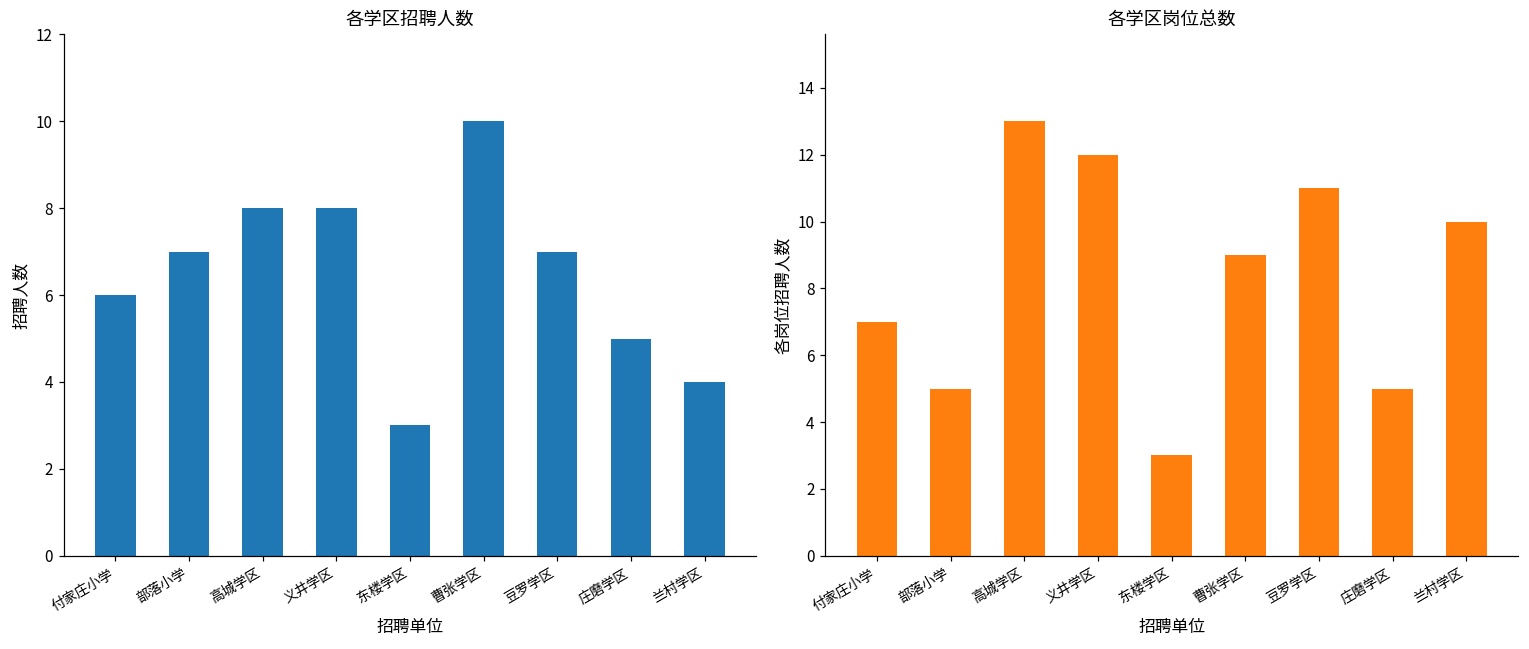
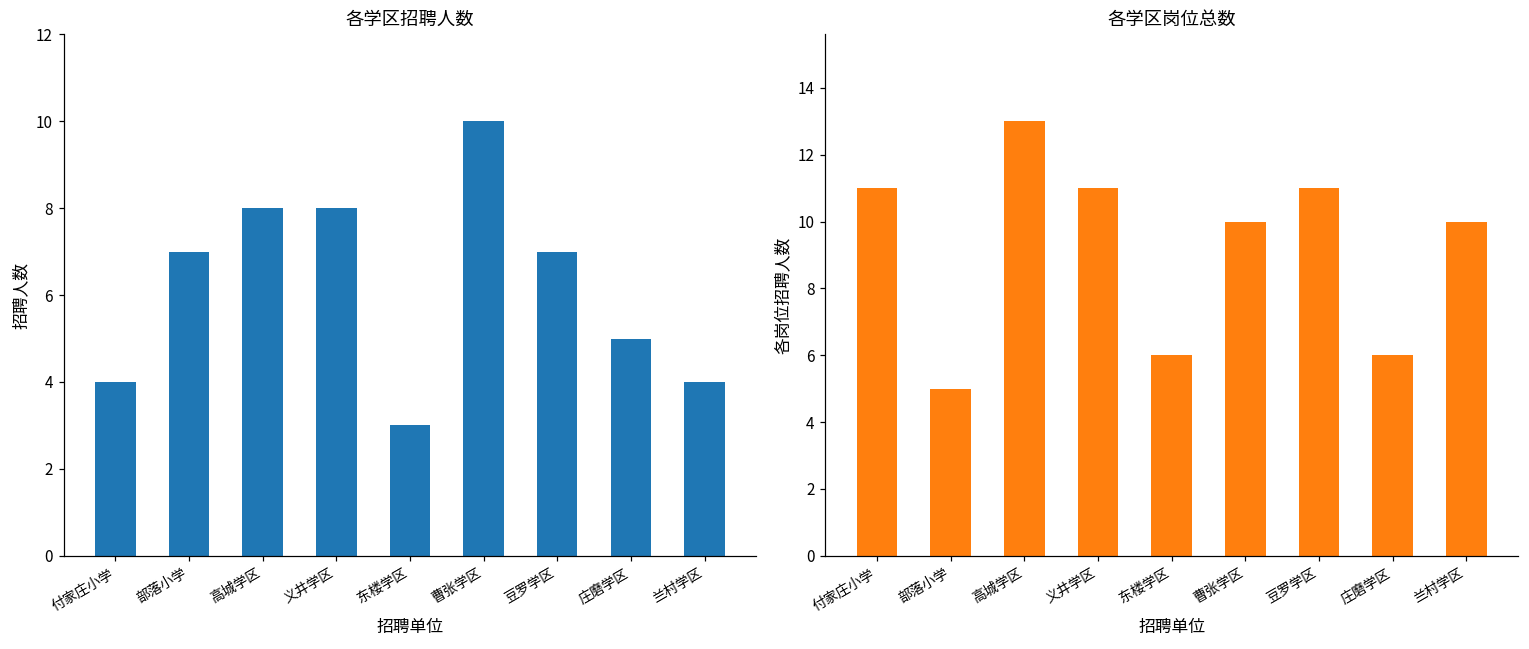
  {
    "各学区招聘人数": {
-     "付家庄小学": 6,
+     "付家庄小学": 4,
      "部落小学": 7,
      "高城学区": 8,
      "义井学区": 8,
      "东楼学区": 3,
      "曹张学区": 10,
      "豆罗学区": 7,
      "庄磨学区": 5,
      "兰村学区": 4
    },
    "各学区岗位总数": {
-     "付家庄小学": 7,
+     "付家庄小学": 11,
      "部落小学": 5,
      "高城学区": 13,
-     "义井学区": 12,
-     "东楼学区": 3,
-     "曹张学区": 9,
+     "义井学区": 11,
+     "东楼学区": 6,
+     "曹张学区": 10,
      "豆罗学区": 11,
-     "庄磨学区": 5,
+     "庄磨学区": 6,
      "兰村学区": 10
    }
  }
